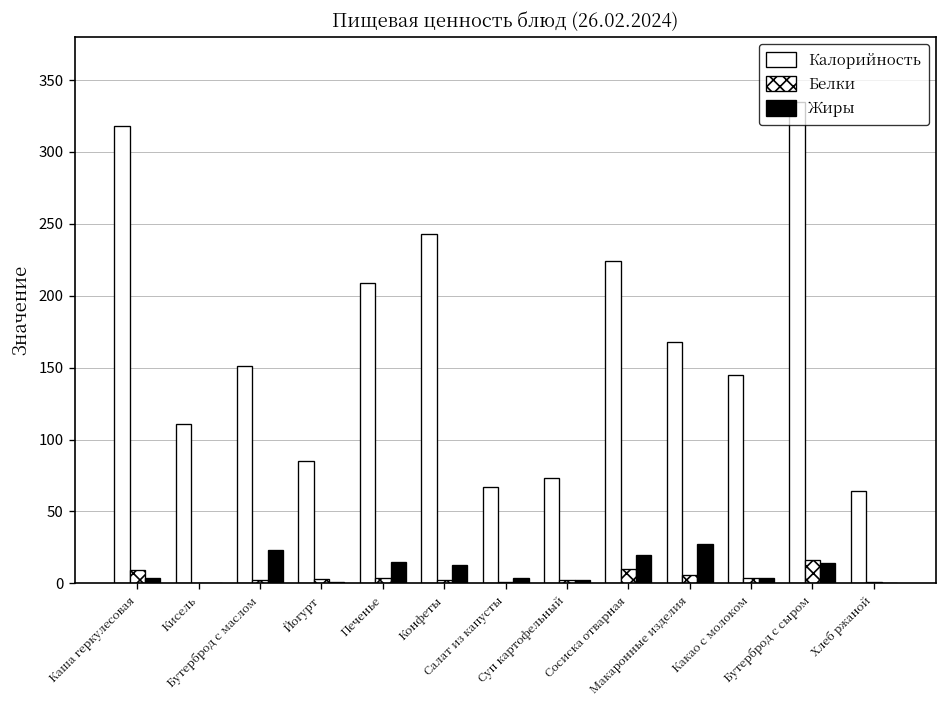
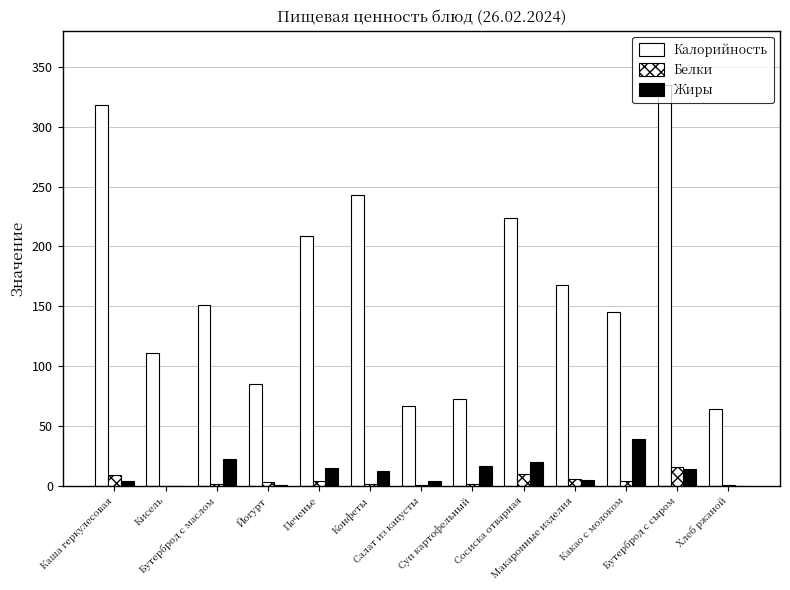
  {
    "Жиры": {
      "Каша геркулесовая": 4,
      "Кисель": 0,
      "Бутерброд с маслом": 23,
      "Печенье": 15,
      "Конфеты": 13,
      "Салат из капусты": 4,
-     "Суп картофельный": 2,
+     "Суп картофельный": 17,
      "Сосиска отварная": 20,
-     "Макаронные изделия": 27,
-     "Какао с молоком": 4,
+     "Макаронные изделия": 5,
+     "Какао с молоком": 39,
      "Бутерброд с сыром": 14,
      "Хлеб ржаной": 0
    }
  }
